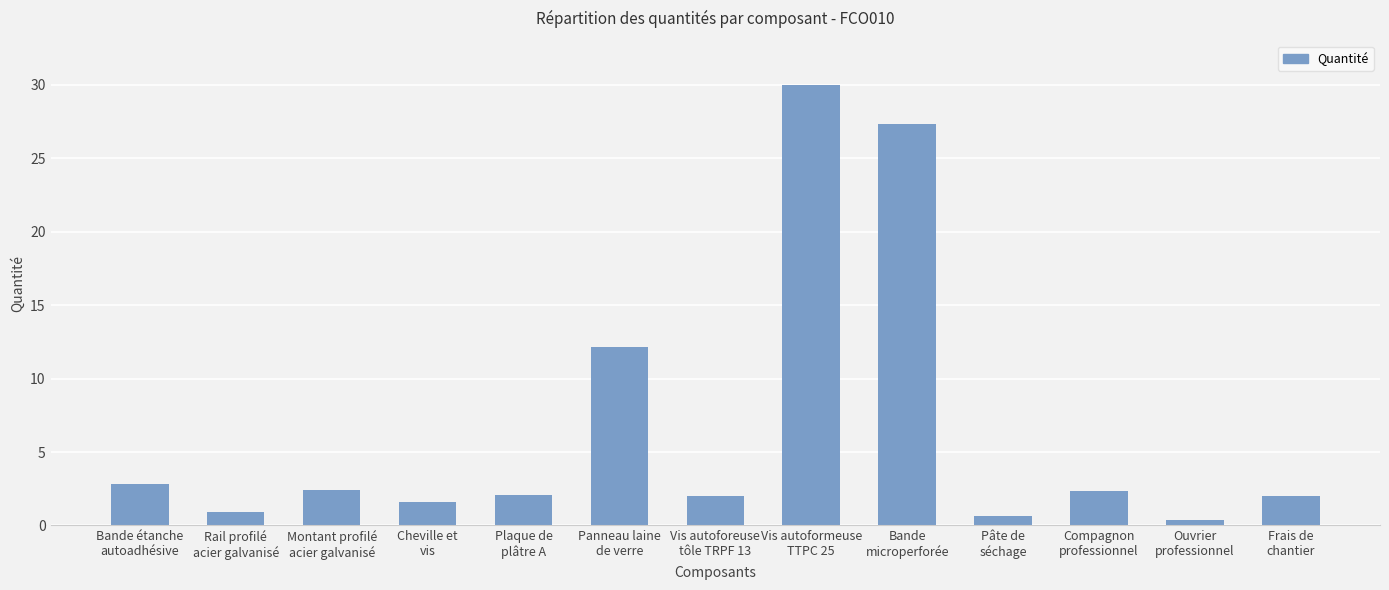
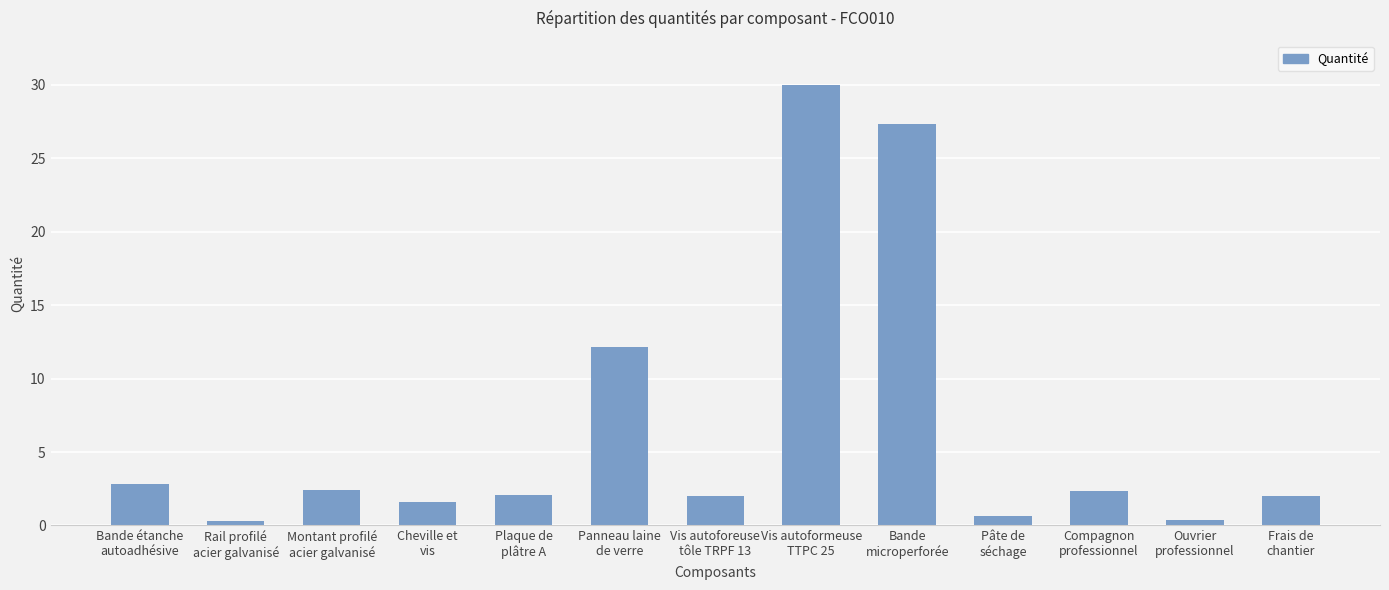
  {
    "Bande étanche autoadhésive": 2.8,
-   "Rail profilé acier galvanisé": 0.9,
+   "Rail profilé acier galvanisé": 0.3,
    "Montant profilé acier galvanisé": 2.4,
    "Cheville et vis": 1.6,
    "Plaque de plâtre A": 2.1,
    "Panneau laine de verre": 12.2,
    "Vis autoforeuse tôle TRPF 13": 2.0,
    "Vis autoformeuse TTPC 25": 30.0,
    "Bande microperforée": 27.3,
    "Pâte de séchage": 0.7,
    "Compagnon professionnel": 2.3,
    "Ouvrier professionnel": 0.4,
    "Frais de chantier": 2.0
  }
